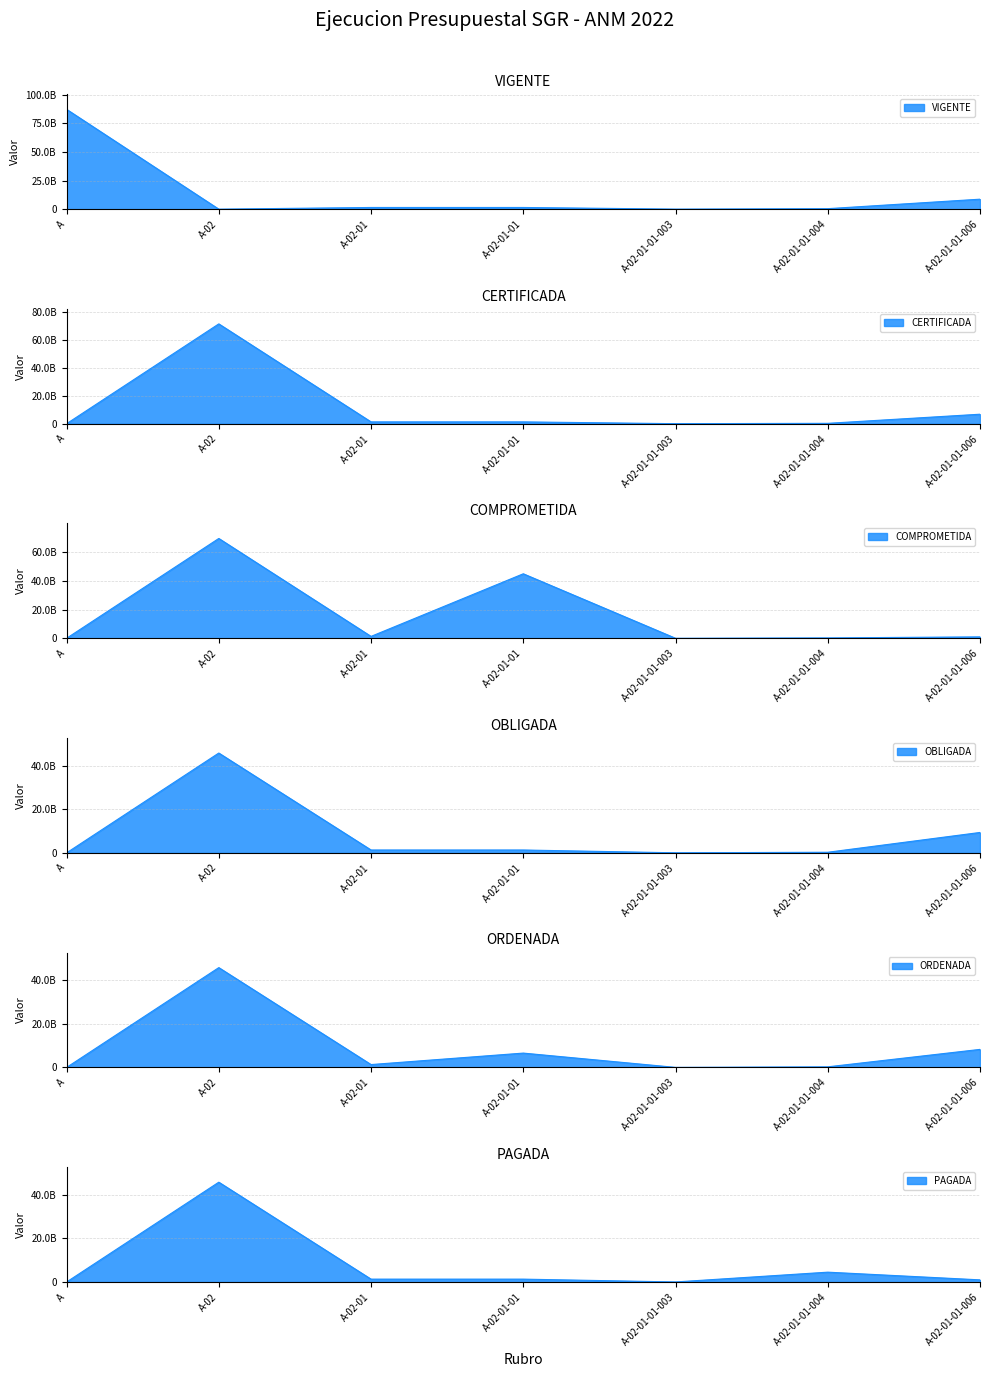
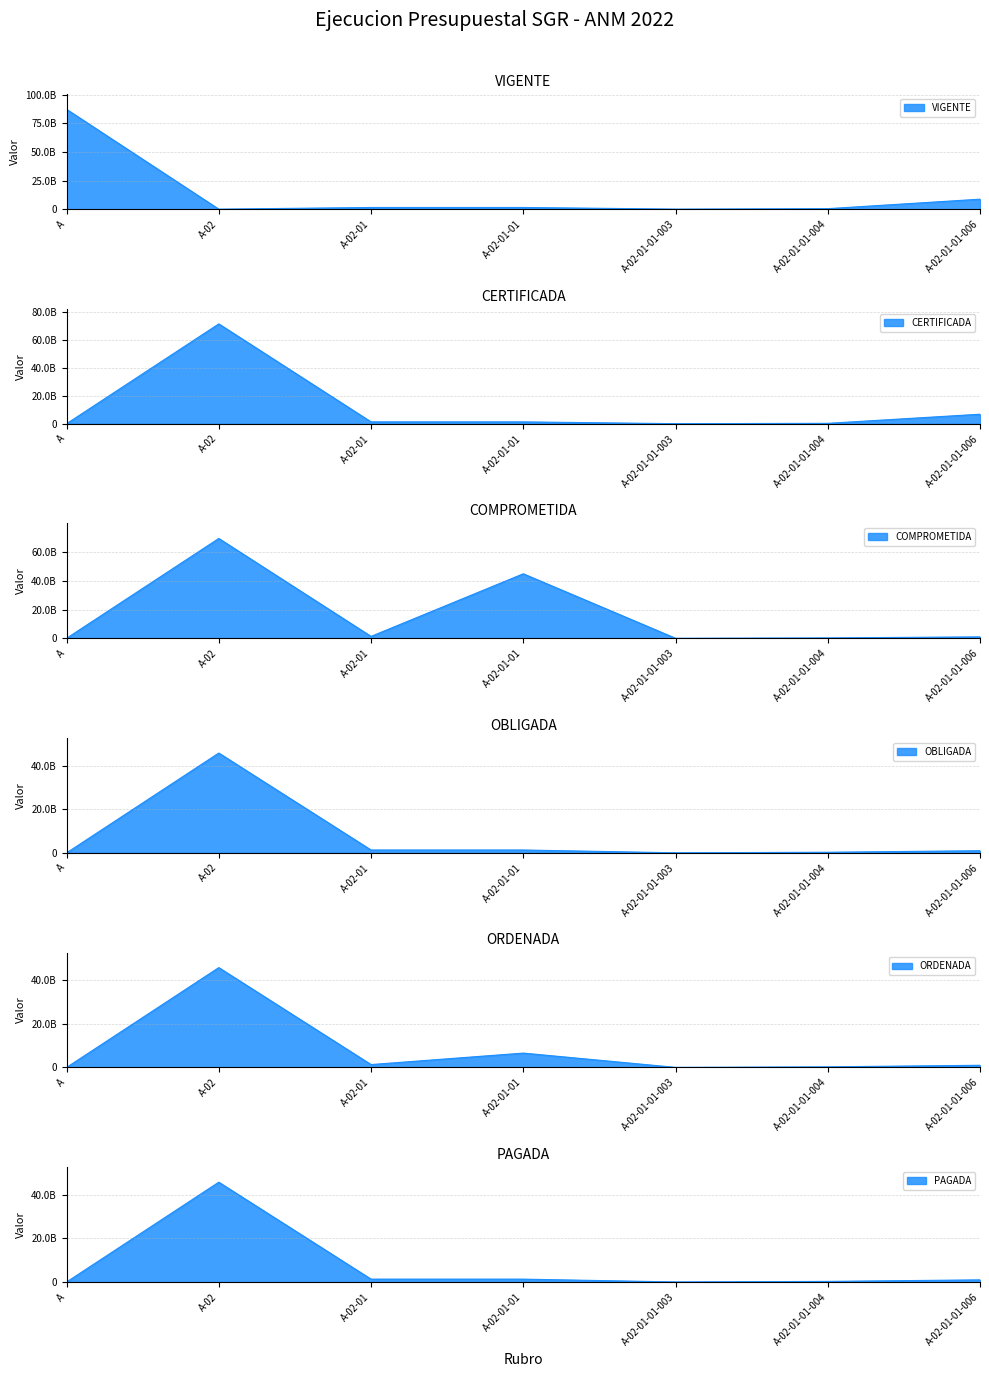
  {
    "VIGENTE": {
      "A": 87000000000,
      "A-02": 0,
      "A-02-01": 1000000000,
      "A-02-01-01": 1000000000,
      "A-02-01-01-003": 0,
      "A-02-01-01-004": 0,
      "A-02-01-01-006": 9000000000
    },
    "CERTIFICADA": {
      "A": 0,
      "A-02": 72000000000,
      "A-02-01": 1000000000,
      "A-02-01-01": 1000000000,
      "A-02-01-01-003": 0,
      "A-02-01-01-004": 0,
      "A-02-01-01-006": 7000000000
    },
    "COMPROMETIDA": {
      "A": 0,
      "A-02": 69000000000,
      "A-02-01": 1000000000,
      "A-02-01-01": 45000000000,
      "A-02-01-01-003": 0,
      "A-02-01-01-004": 0,
      "A-02-01-01-006": 1000000000
    },
    "OBLIGADA": {
      "A": 0,
      "A-02": 46000000000,
      "A-02-01": 1000000000,
      "A-02-01-01": 1000000000,
      "A-02-01-01-003": 0,
      "A-02-01-01-004": 0,
-     "A-02-01-01-006": 9000000000
+     "A-02-01-01-006": 1000000000
    },
    "ORDENADA": {
      "A": 0,
      "A-02": 46000000000,
      "A-02-01": 1000000000,
      "A-02-01-01": 7000000000,
      "A-02-01-01-003": 0,
      "A-02-01-01-004": 0,
-     "A-02-01-01-006": 8000000000
+     "A-02-01-01-006": 1000000000
    },
    "PAGADA": {
      "A": 0,
      "A-02": 46000000000,
      "A-02-01": 1000000000,
      "A-02-01-01": 1000000000,
      "A-02-01-01-003": 0,
-     "A-02-01-01-004": 5000000000,
+     "A-02-01-01-004": 0,
      "A-02-01-01-006": 1000000000
    }
  }
